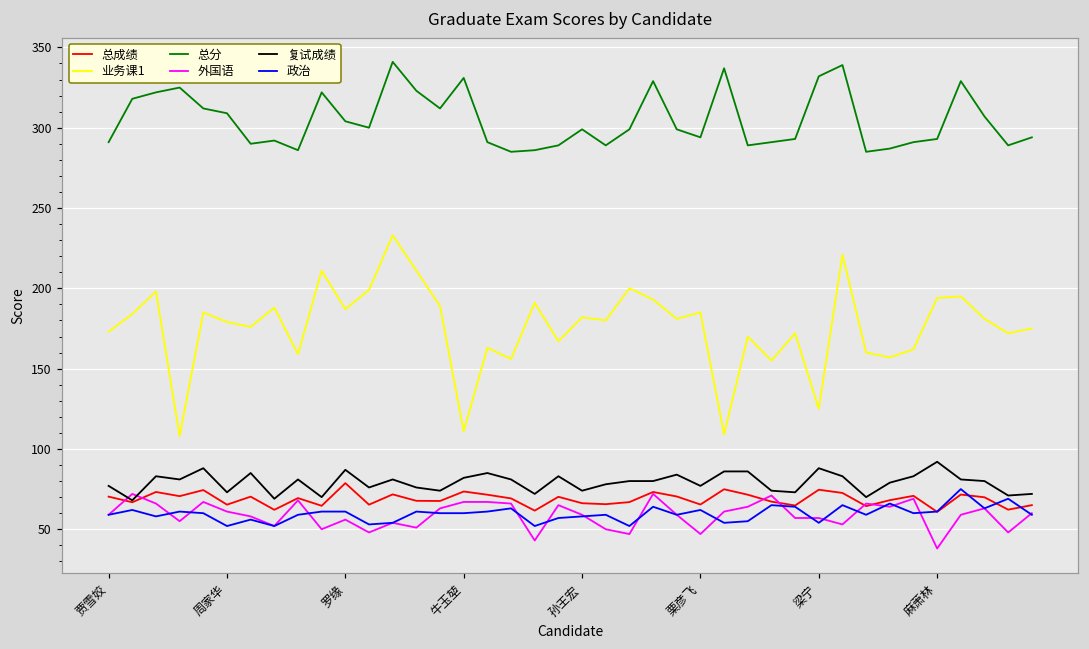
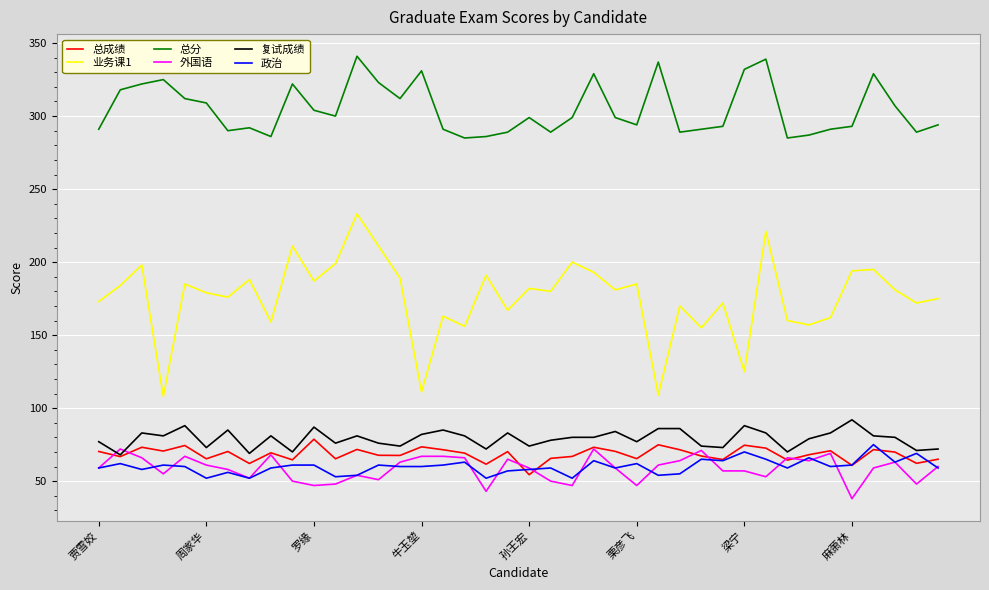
  {
    "总成绩": {
      "贾雪姣": 70,
      "周家华": 65,
      "罗缘": 79,
      "牛玉堃": 74,
-     "孙王宏": 66,
+     "孙王宏": 54,
      "栗彦飞": 65,
      "梁宁": 75
    },
    "业务课1": {
      "贾雪姣": 173,
      "周家华": 179,
      "罗缘": 187,
      "牛玉堃": 111,
      "孙王宏": 182,
      "栗彦飞": 185,
      "梁宁": 125,
      "麻萧林": 194
    },
    "总分": {
      "贾雪姣": 291,
      "周家华": 309,
      "罗缘": 304,
      "牛玉堃": 331,
      "孙王宏": 299,
      "栗彦飞": 294,
      "梁宁": 332,
      "麻萧林": 293
    },
    "外国语": {
      "周家华": 61,
-     "罗缘": 56,
+     "罗缘": 47,
      "牛玉堃": 67,
      "栗彦飞": 47,
      "梁宁": 57,
      "麻萧林": 38
    },
    "复试成绩": {
      "贾雪姣": 77,
      "周家华": 73,
      "罗缘": 87,
      "牛玉堃": 82,
      "孙王宏": 74,
      "栗彦飞": 77,
      "梁宁": 88,
      "麻萧林": 92
    },
    "政治": {
      "周家华": 52,
      "罗缘": 61,
      "牛玉堃": 60,
      "栗彦飞": 62,
-     "梁宁": 54
+     "梁宁": 70
    }
  }
